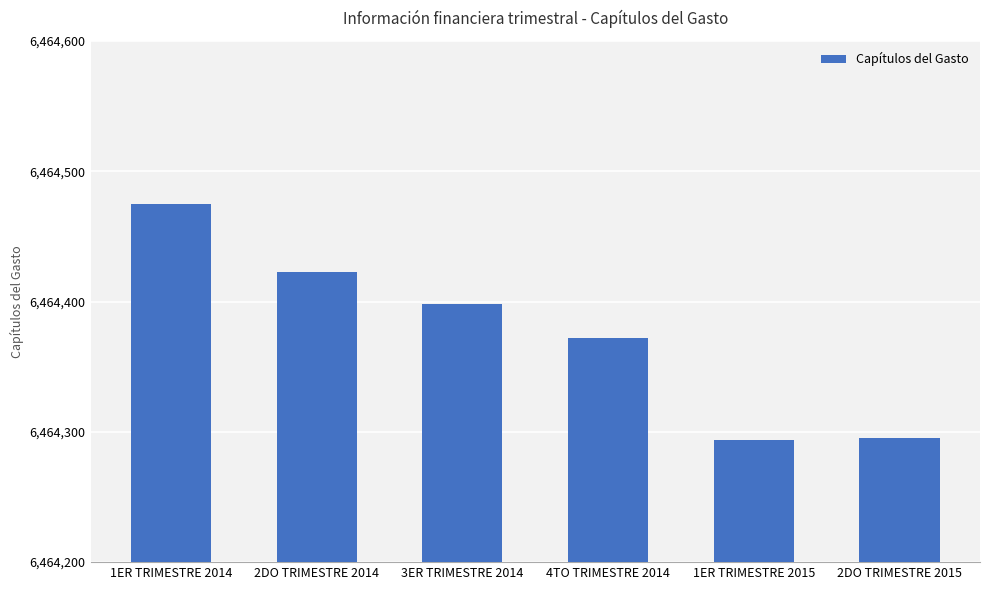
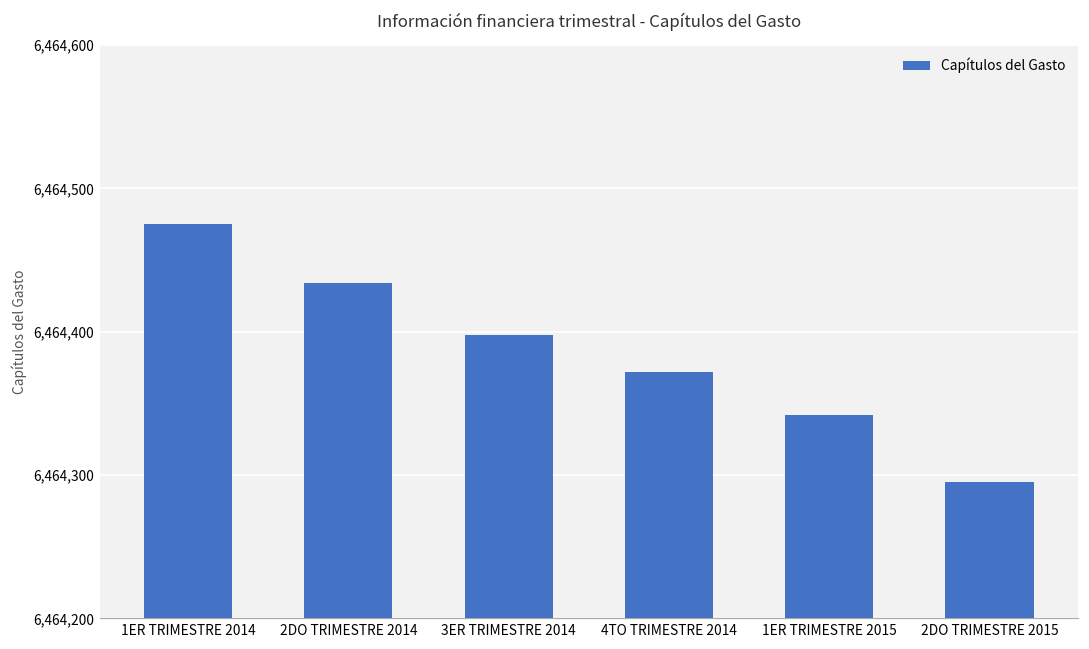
  {
    "1ER TRIMESTRE 2014": "6,464,475",
-   "2DO TRIMESTRE 2014": "6,464,423",
+   "2DO TRIMESTRE 2014": "6,464,434",
    "3ER TRIMESTRE 2014": "6,464,398",
    "4TO TRIMESTRE 2014": "6,464,372",
-   "1ER TRIMESTRE 2015": "6,464,294",
+   "1ER TRIMESTRE 2015": "6,464,342",
    "2DO TRIMESTRE 2015": "6,464,295"
  }
